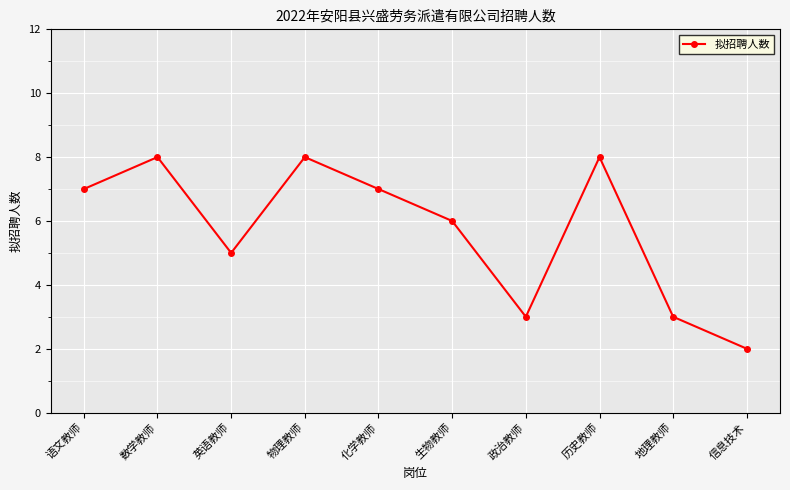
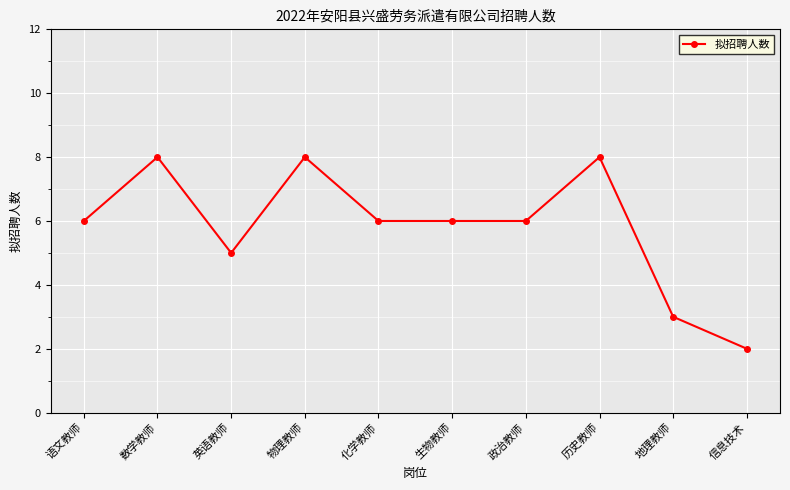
  {
-   "语文教师": 7,
+   "语文教师": 6,
    "数学教师": 8,
    "英语教师": 5,
    "物理教师": 8,
-   "化学教师": 7,
+   "化学教师": 6,
    "生物教师": 6,
-   "政治教师": 3,
+   "政治教师": 6,
    "历史教师": 8,
    "地理教师": 3,
    "信息技术": 2
  }
